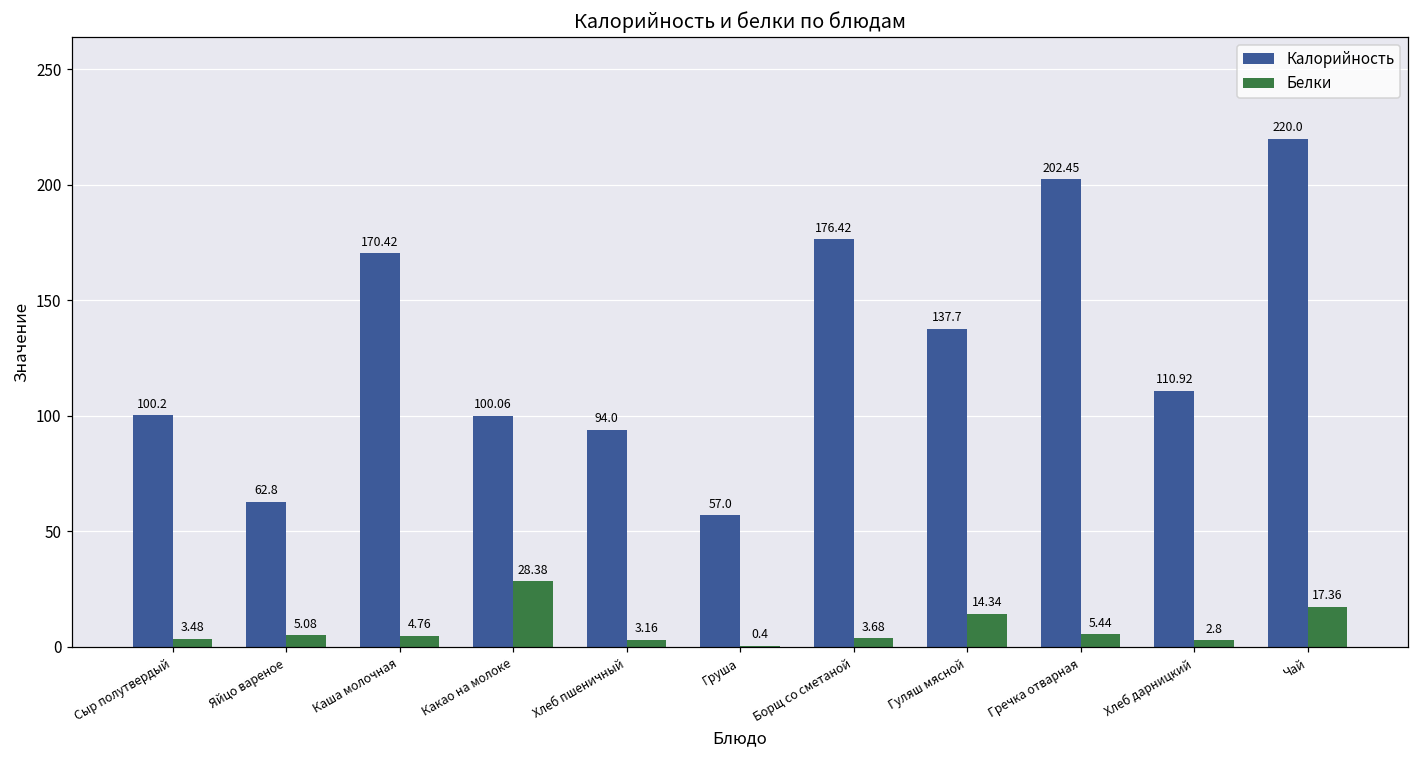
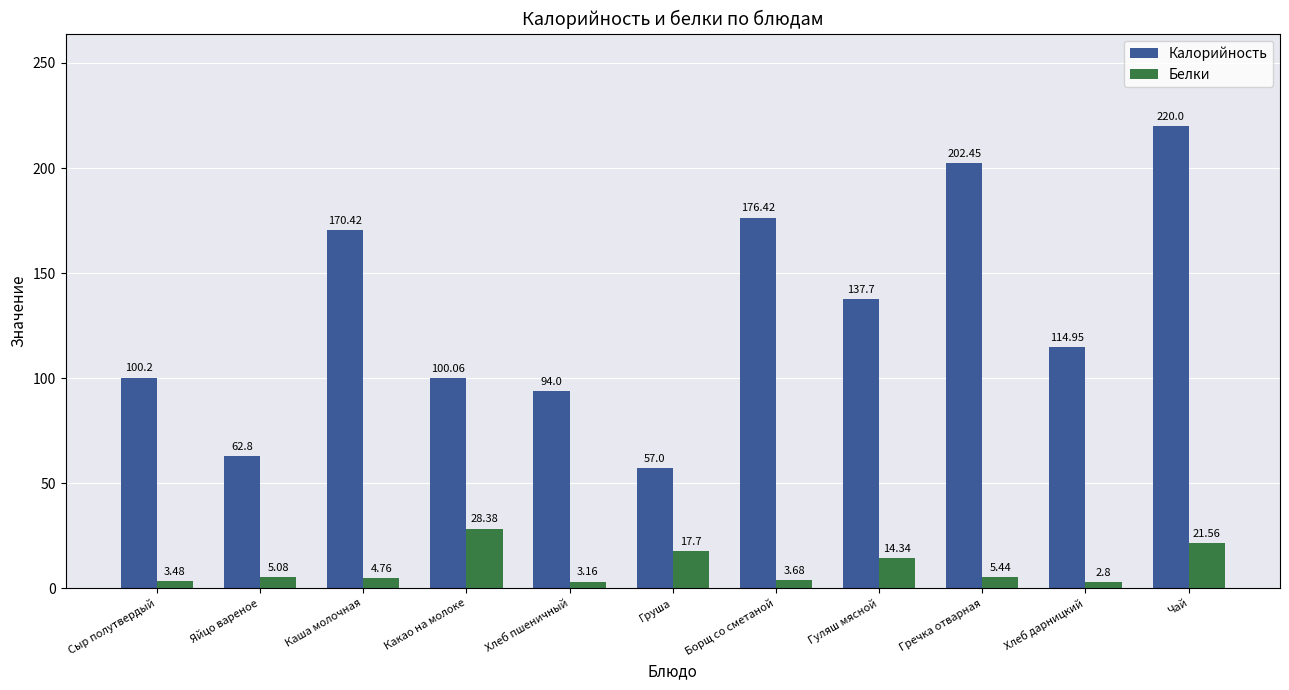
  {
    "Калорийность": {
      "Сыр полутвердый": 100.2,
      "Яйцо вареное": 62.8,
      "Каша молочная": 170.42,
      "Какао на молоке": 100.06,
      "Хлеб пшеничный": 94.0,
      "Груша": 57.0,
      "Борщ со сметаной": 176.42,
      "Гуляш мясной": 137.7,
      "Гречка отварная": 202.45,
-     "Хлеб дарницкий": 110.92,
+     "Хлеб дарницкий": 114.95,
      "Чай": 220.0
    },
    "Белки": {
      "Сыр полутвердый": 3.48,
      "Яйцо вареное": 5.08,
      "Каша молочная": 4.76,
      "Какао на молоке": 28.38,
      "Хлеб пшеничный": 3.16,
-     "Груша": 0.4,
+     "Груша": 17.7,
      "Борщ со сметаной": 3.68,
      "Гуляш мясной": 14.34,
      "Гречка отварная": 5.44,
      "Хлеб дарницкий": 2.8,
-     "Чай": 17.36
+     "Чай": 21.56
    }
  }
